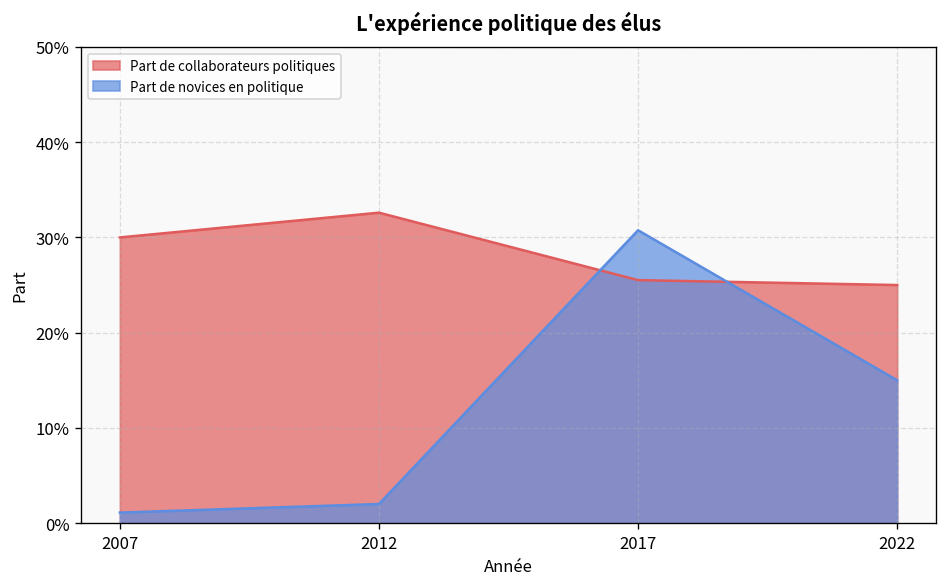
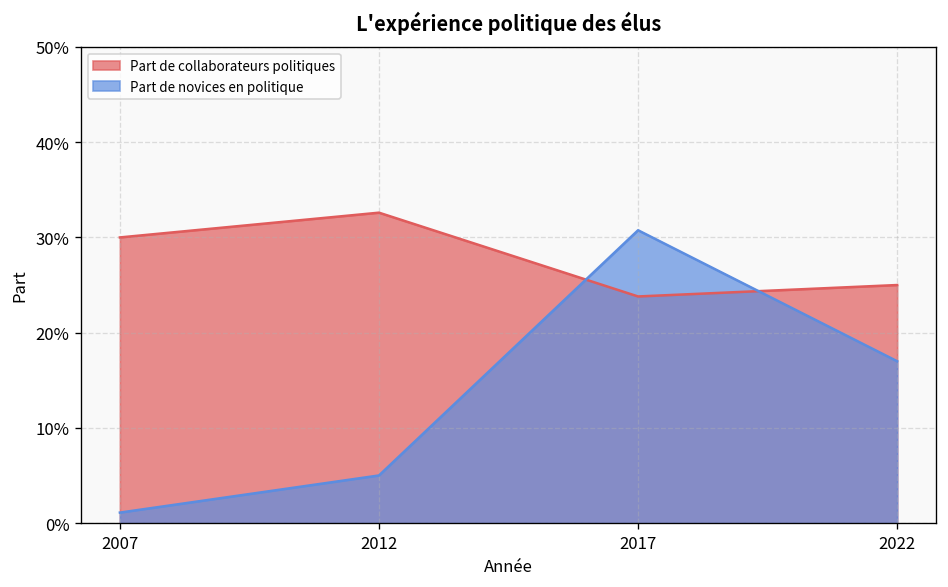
  {
    "Part de collaborateurs politiques": {
      "2007": "30%",
      "2012": "33%",
-     "2017": "26%",
+     "2017": "24%",
      "2022": "25%"
    },
    "Part de novices en politique": {
      "2007": "1%",
-     "2012": "2%",
+     "2012": "5%",
      "2017": "31%",
-     "2022": "15%"
+     "2022": "17%"
    }
  }
